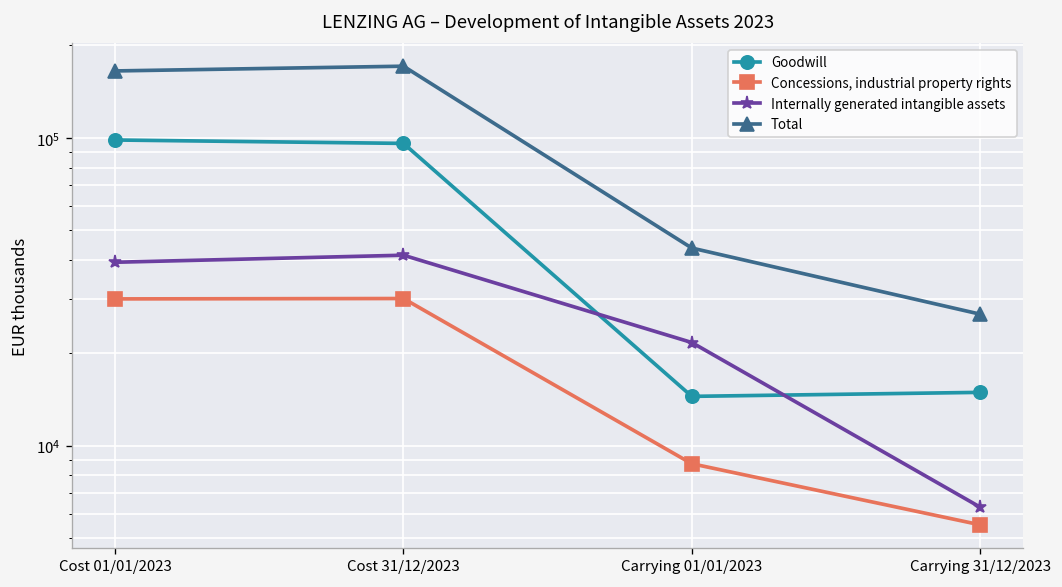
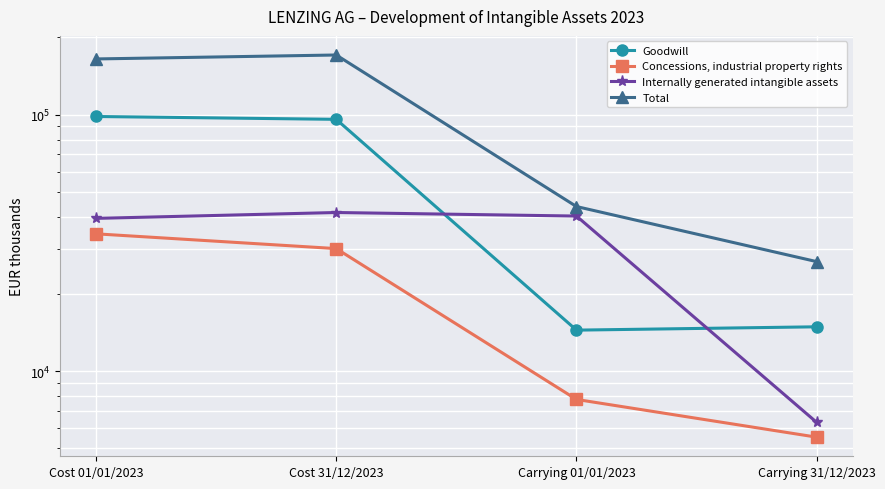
  {
    "Concessions, industrial property rights": {
-     "Cost 01/01/2023": 30000,
+     "Cost 01/01/2023": 34000,
      "Cost 31/12/2023": 30000,
-     "Carrying 01/01/2023": 8700,
+     "Carrying 01/01/2023": 7800,
      "Carrying 31/12/2023": 5500
    },
    "Internally generated intangible assets": {
      "Cost 01/01/2023": 39000,
      "Cost 31/12/2023": 42000,
-     "Carrying 01/01/2023": 22000,
+     "Carrying 01/01/2023": 40000,
      "Carrying 31/12/2023": 6300
    }
  }
